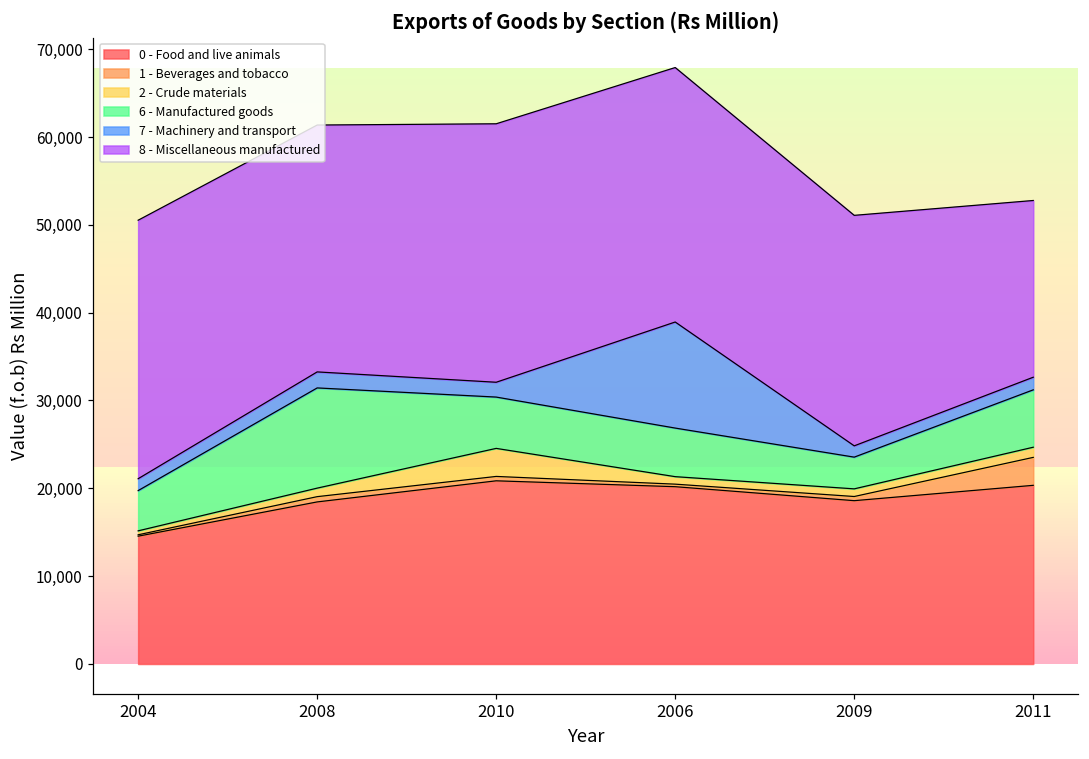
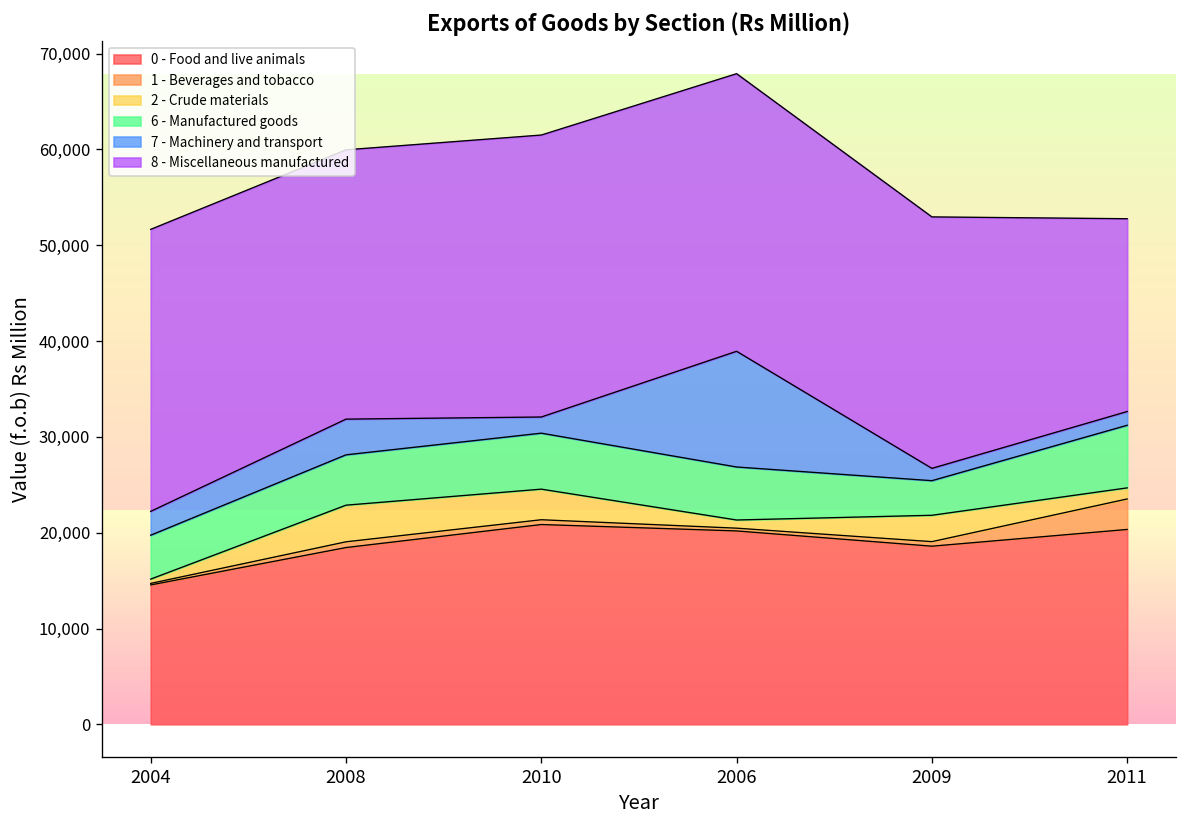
  {
    "0 - Food and live animals": {
      "2008": "18,000",
      "2010": "21,000",
      "2009": "19,000",
      "2011": "20,000"
    },
    "1 - Beverages and tobacco": {
      "2008": "1,000",
      "2010": "0",
      "2009": "0",
      "2011": "3,000"
    },
    "2 - Crude materials": {
      "2004": "0",
-     "2008": "1,000",
+     "2008": "4,000",
      "2010": "3,000",
      "2006": "1,000",
-     "2009": "1,000",
+     "2009": "3,000",
      "2011": "1,000"
    },
    "6 - Manufactured goods": {
      "2004": "5,000",
-     "2008": "11,000",
+     "2008": "5,000",
      "2010": "6,000",
      "2006": "6,000",
      "2009": "4,000",
      "2011": "7,000"
    },
    "7 - Machinery and transport": {
-     "2004": "1,000",
-     "2008": "2,000",
+     "2004": "2,000",
+     "2008": "4,000",
      "2010": "2,000",
      "2006": "12,000",
      "2009": "1,000",
      "2011": "1,000"
    },
    "8 - Miscellaneous manufactured": {
      "2004": "29,000",
      "2010": "29,000",
      "2006": "29,000",
      "2009": "26,000",
      "2011": "20,000"
    }
  }
